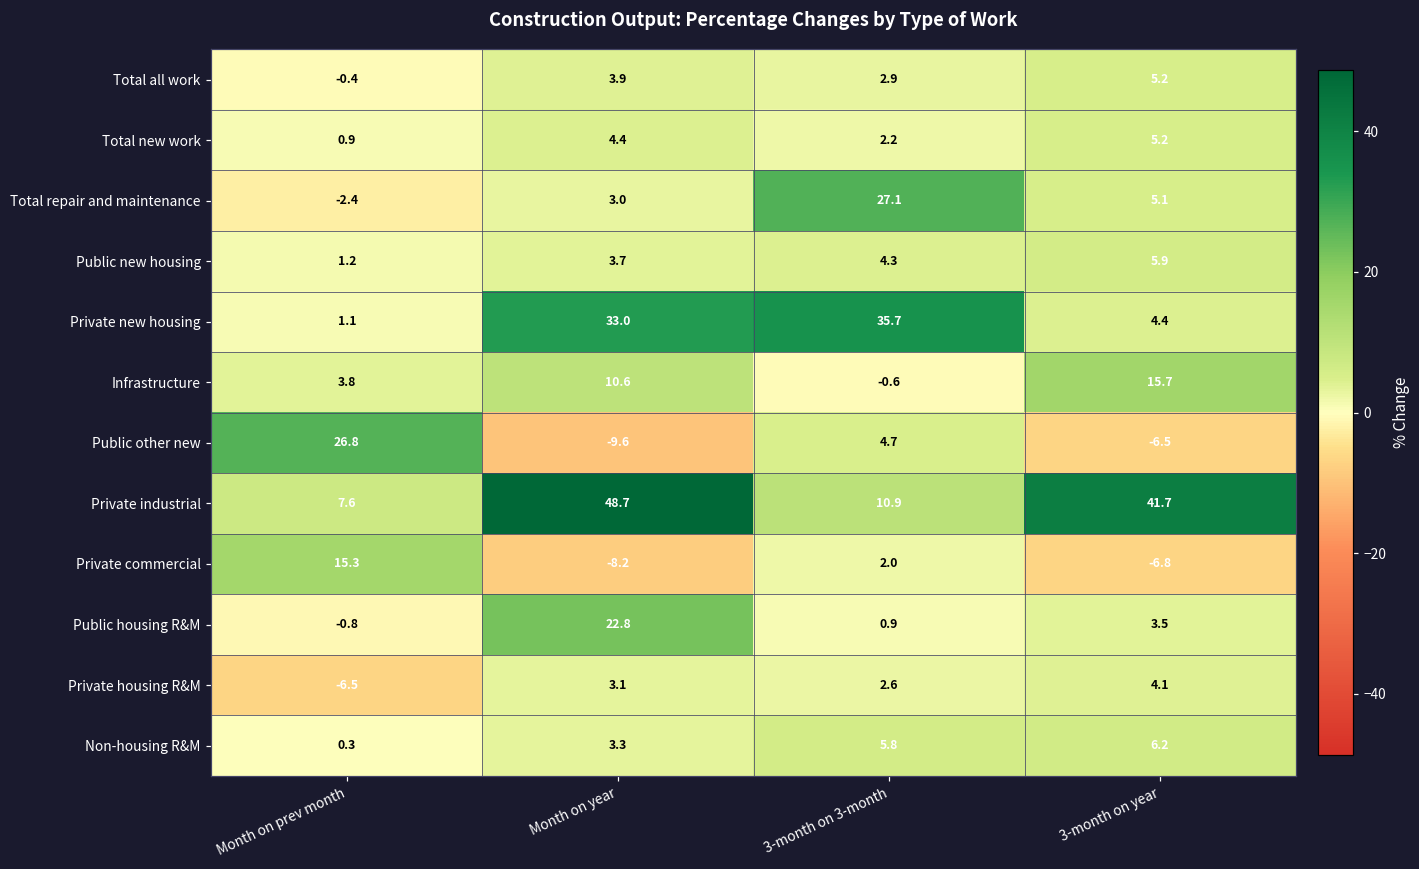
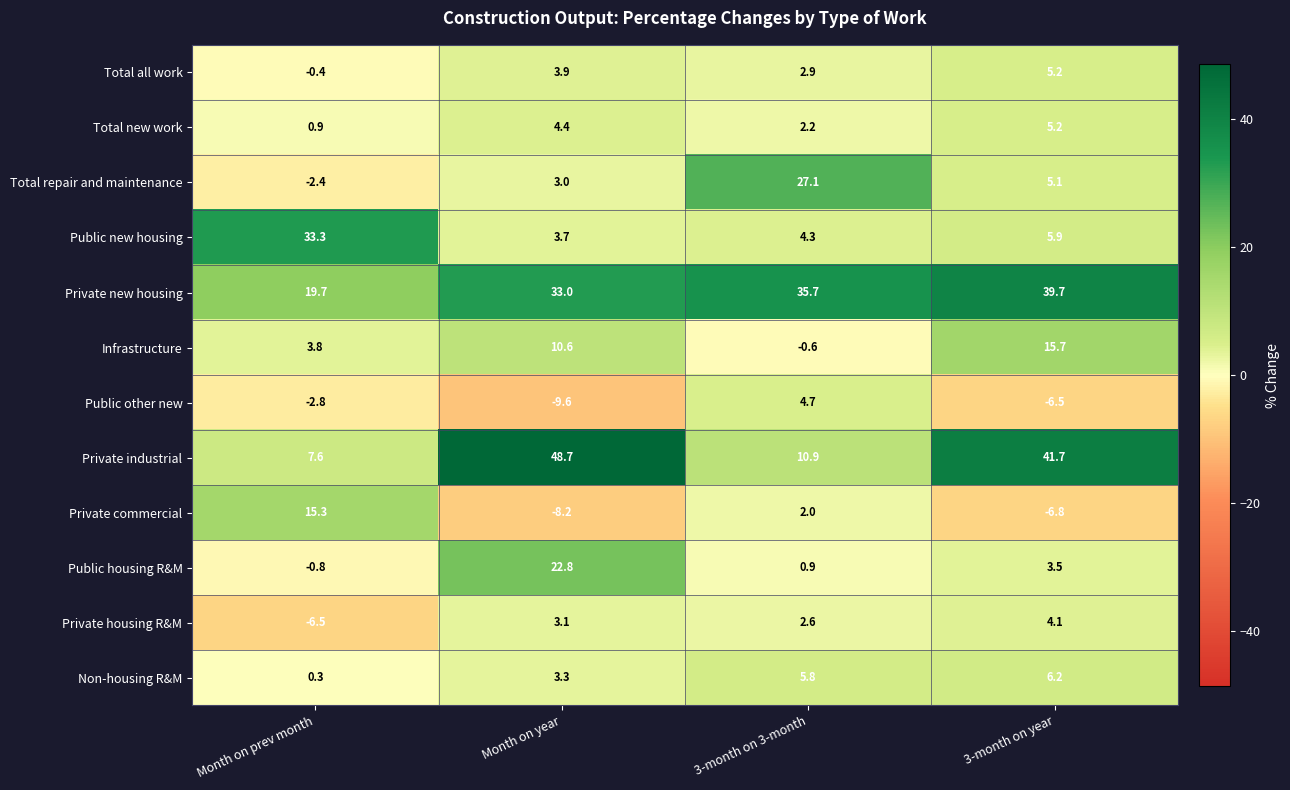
  {
    "Total all work": {
      "Month on prev month": -0.4,
      "Month on year": 3.9,
      "3-month on 3-month": 2.9,
      "3-month on year": 5.2
    },
    "Total new work": {
      "Month on prev month": 0.9,
      "Month on year": 4.4,
      "3-month on 3-month": 2.2,
      "3-month on year": 5.2
    },
    "Total repair and maintenance": {
      "Month on prev month": -2.4,
      "Month on year": 3.0,
      "3-month on 3-month": 27.1,
      "3-month on year": 5.1
    },
    "Public new housing": {
-     "Month on prev month": 1.2,
+     "Month on prev month": 33.3,
      "Month on year": 3.7,
      "3-month on 3-month": 4.3,
      "3-month on year": 5.9
    },
    "Private new housing": {
-     "Month on prev month": 1.1,
+     "Month on prev month": 19.7,
      "Month on year": 33.0,
      "3-month on 3-month": 35.7,
-     "3-month on year": 4.4
+     "3-month on year": 39.7
    },
    "Infrastructure": {
      "Month on prev month": 3.8,
      "Month on year": 10.6,
      "3-month on 3-month": -0.6,
      "3-month on year": 15.7
    },
    "Public other new": {
-     "Month on prev month": 26.8,
+     "Month on prev month": -2.8,
      "Month on year": -9.6,
      "3-month on 3-month": 4.7,
      "3-month on year": -6.5
    },
    "Private industrial": {
      "Month on prev month": 7.6,
      "Month on year": 48.7,
      "3-month on 3-month": 10.9,
      "3-month on year": 41.7
    },
    "Private commercial": {
      "Month on prev month": 15.3,
      "Month on year": -8.2,
      "3-month on 3-month": 2.0,
      "3-month on year": -6.8
    },
    "Public housing R&M": {
      "Month on prev month": -0.8,
      "Month on year": 22.8,
      "3-month on 3-month": 0.9,
      "3-month on year": 3.5
    },
    "Private housing R&M": {
      "Month on prev month": -6.5,
      "Month on year": 3.1,
      "3-month on 3-month": 2.6,
      "3-month on year": 4.1
    },
    "Non-housing R&M": {
      "Month on prev month": 0.3,
      "Month on year": 3.3,
      "3-month on 3-month": 5.8,
      "3-month on year": 6.2
    }
  }
